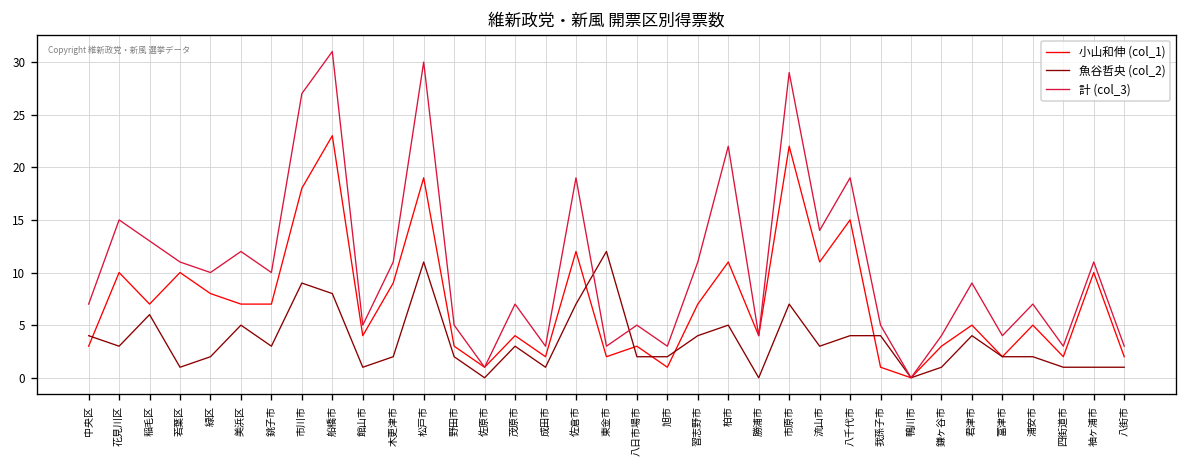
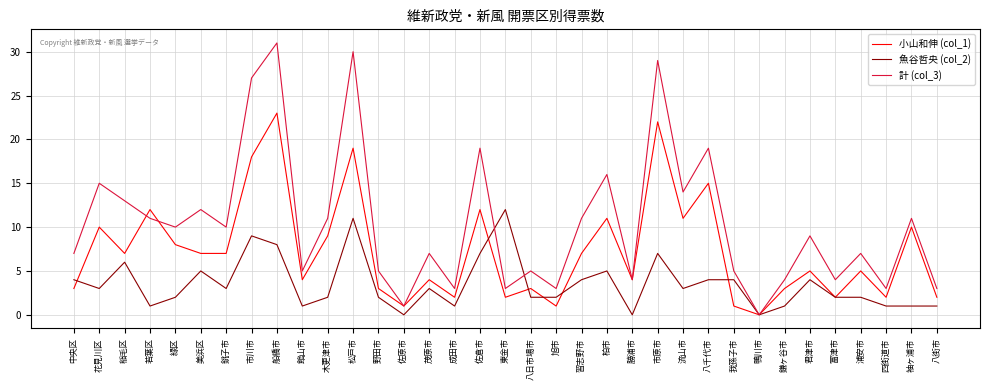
  {
    "小山和伸 (col_1)": {
      "中央区": 3,
      "花見川区": 10,
      "稲毛区": 7,
-     "若葉区": 10,
+     "若葉区": 12,
      "緑区": 8,
      "美浜区": 7,
      "銚子市": 7,
      "市川市": 18,
      "船橋市": 23,
      "館山市": 4,
      "木更津市": 9,
      "松戸市": 19,
      "野田市": 3,
      "茂原市": 4,
      "成田市": 2,
      "佐倉市": 12,
      "東金市": 2,
      "八日市場市": 3,
      "旭市": 1,
      "習志野市": 7,
      "柏市": 11,
      "市原市": 22,
      "流山市": 11,
      "八千代市": 15,
      "我孫子市": 1,
      "鎌ヶ谷市": 3,
      "君津市": 5,
      "浦安市": 5,
      "四街道市": 2,
      "袖ヶ浦市": 10,
      "八街市": 2
    },
    "魚谷哲央 (col_2)": {
      "中央区": 4,
      "花見川区": 3,
      "稲毛区": 6,
      "若葉区": 1,
      "緑区": 2,
      "美浜区": 5,
      "銚子市": 3,
      "市川市": 9,
      "船橋市": 8,
      "館山市": 1,
      "木更津市": 2,
      "松戸市": 11,
      "野田市": 2,
      "佐原市": 0,
      "茂原市": 3,
      "成田市": 1,
      "佐倉市": 7,
      "東金市": 12,
      "八日市場市": 2,
      "旭市": 2,
      "習志野市": 4,
      "柏市": 5,
      "勝浦市": 0,
      "市原市": 7,
      "流山市": 3,
      "八千代市": 4,
      "我孫子市": 4,
      "鎌ヶ谷市": 1,
      "君津市": 4,
      "浦安市": 2,
      "四街道市": 1,
      "袖ヶ浦市": 1,
      "八街市": 1
    },
    "計 (col_3)": {
      "中央区": 7,
      "花見川区": 15,
      "稲毛区": 13,
      "若葉区": 11,
      "緑区": 10,
      "美浜区": 12,
      "銚子市": 10,
      "市川市": 27,
      "船橋市": 31,
      "館山市": 5,
      "木更津市": 11,
      "松戸市": 30,
      "野田市": 5,
      "茂原市": 7,
      "成田市": 3,
      "佐倉市": 19,
      "東金市": 3,
      "八日市場市": 5,
      "旭市": 3,
      "習志野市": 11,
-     "柏市": 22,
+     "柏市": 16,
      "市原市": 29,
      "流山市": 14,
      "八千代市": 19,
      "我孫子市": 5,
      "鎌ヶ谷市": 4,
      "君津市": 9,
      "富津市": 4,
      "浦安市": 7,
      "四街道市": 3,
      "袖ヶ浦市": 11,
      "八街市": 3
    }
  }
